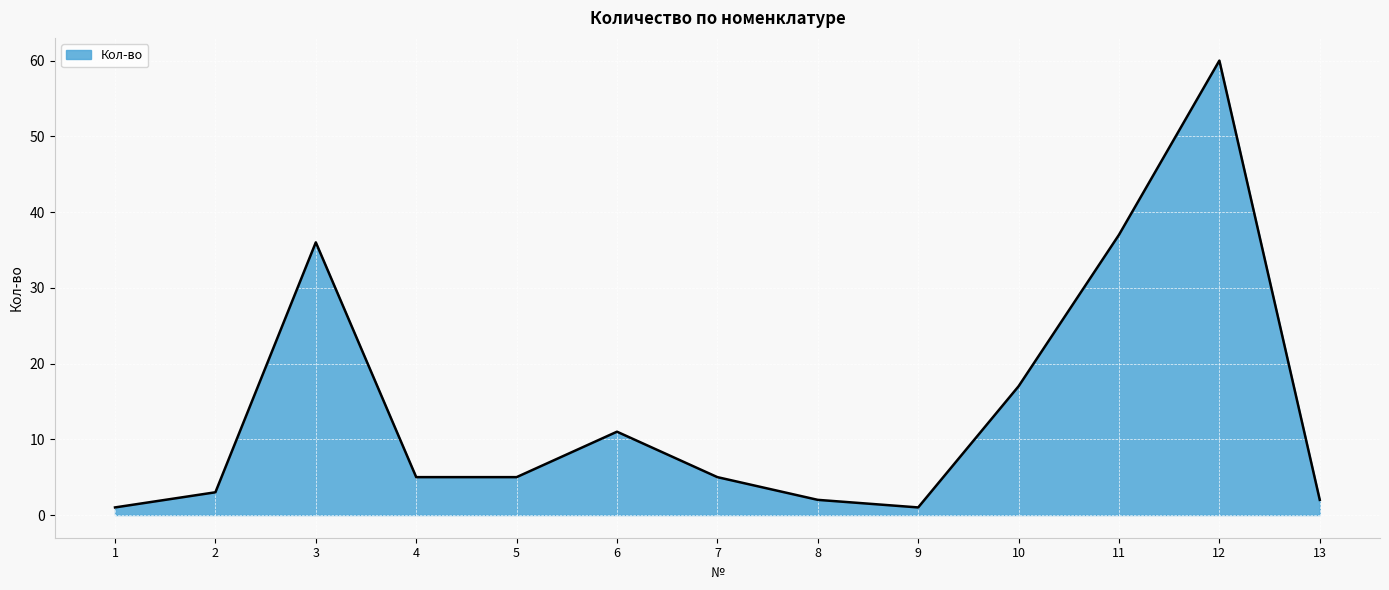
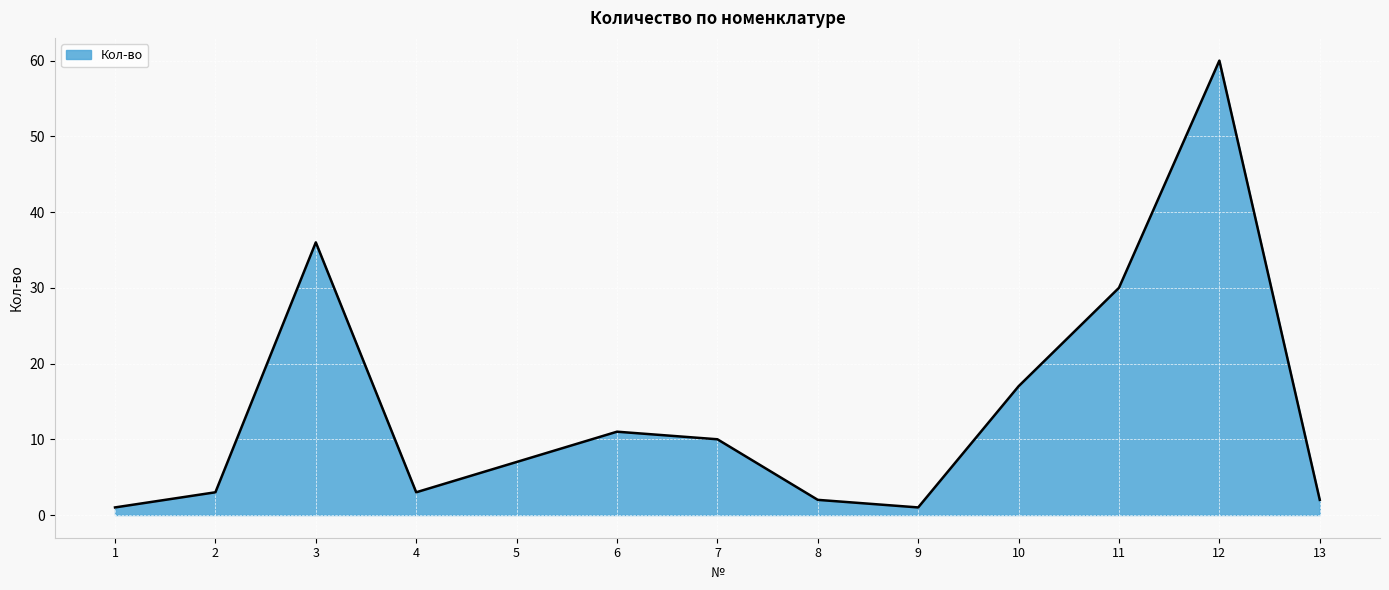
  {
    "1": 1,
    "2": 3,
    "3": 36,
-   "4": 5,
-   "5": 5,
+   "4": 3,
+   "5": 7,
    "6": 11,
-   "7": 5,
+   "7": 10,
    "8": 2,
    "9": 1,
    "10": 17,
-   "11": 37,
+   "11": 30,
    "12": 60,
    "13": 2
  }
